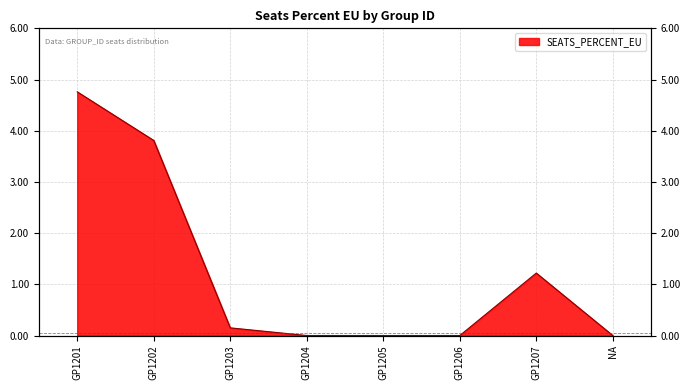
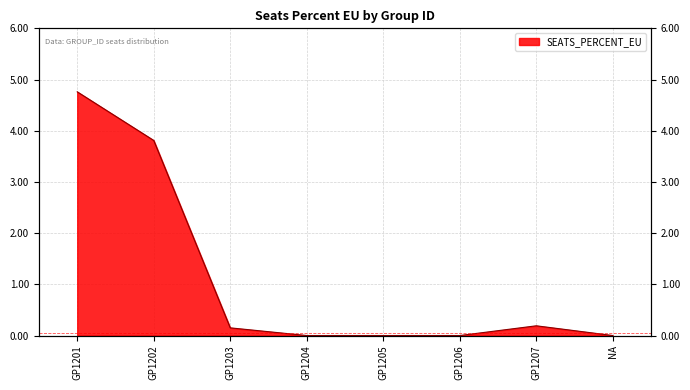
  {
    "GP1201": 4.8,
    "GP1202": 3.8,
    "GP1203": 0.2,
    "GP1204": 0.0,
    "GP1205": 0.0,
    "GP1206": 0.0,
-   "GP1207": 1.2,
+   "GP1207": 0.2,
    "NA": 0.0
  }
